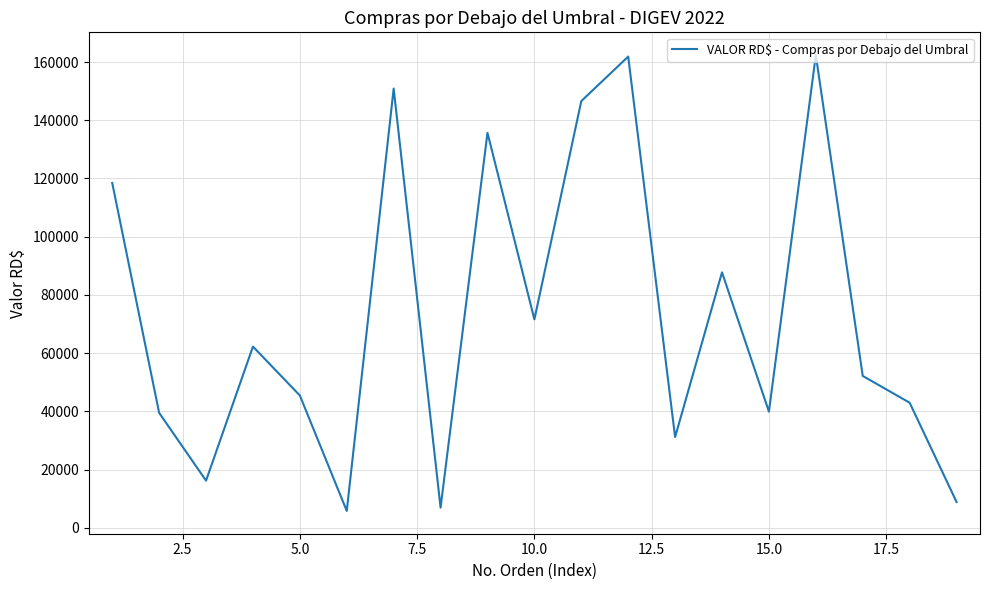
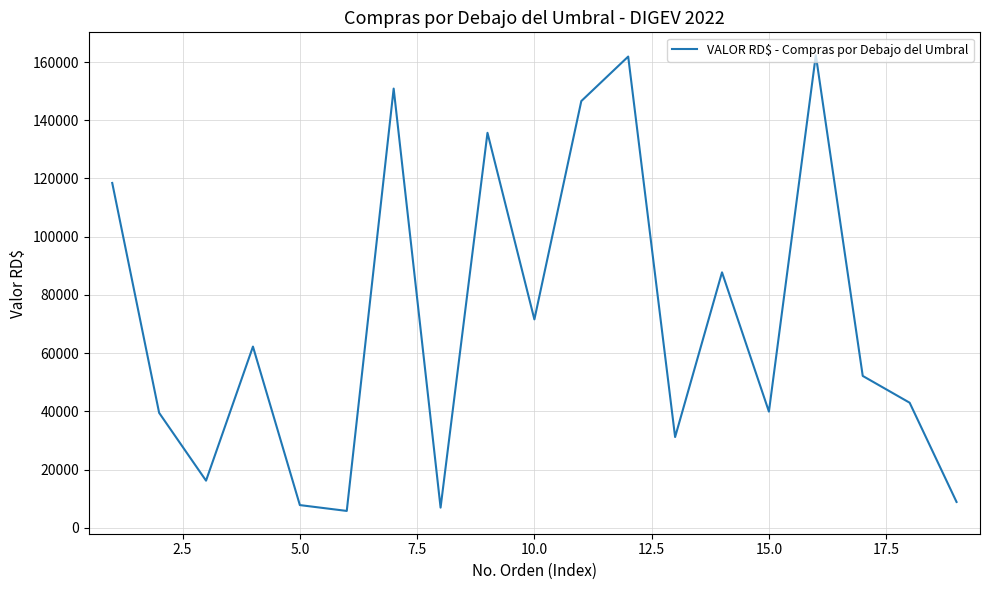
  {
-   "5.0": 45000,
+   "5.0": 8000,
    "10.0": 72000,
    "15.0": 40000
  }
